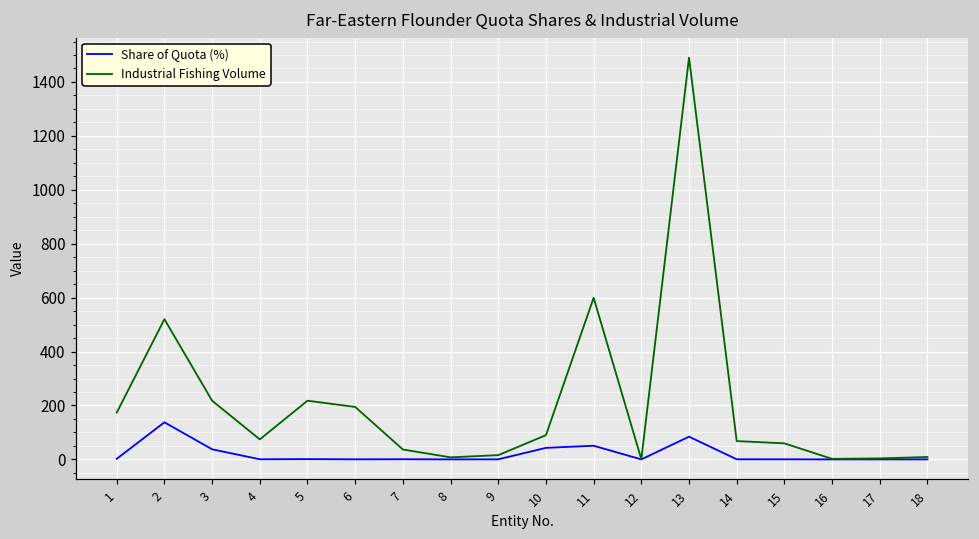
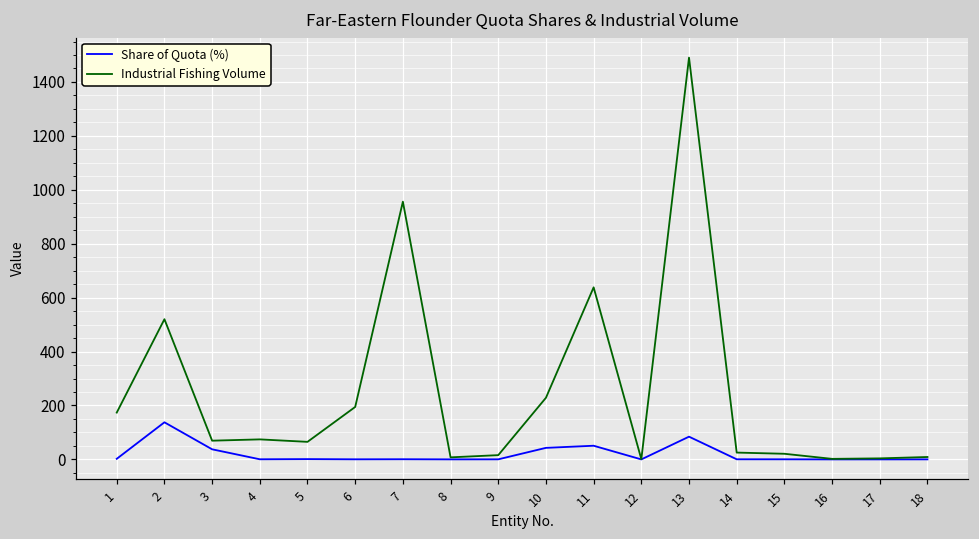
  {
    "Share of Quota (%)": {
      "1": 0,
      "2": 140,
      "3": 40,
      "4": 0,
      "5": 0,
      "6": 0,
      "7": 0,
      "9": 0,
      "10": 40,
      "11": 50,
      "13": 80,
      "14": 0,
      "15": 0
    },
    "Industrial Fishing Volume": {
      "1": 170,
      "2": 520,
-     "3": 220,
+     "3": 70,
      "4": 70,
-     "5": 220,
+     "5": 70,
      "6": 190,
-     "7": 40,
+     "7": 960,
      "9": 20,
-     "10": 90,
-     "11": 600,
+     "10": 230,
+     "11": 640,
      "13": 1490,
-     "14": 70,
-     "15": 60
+     "14": 30,
+     "15": 20
    }
  }
